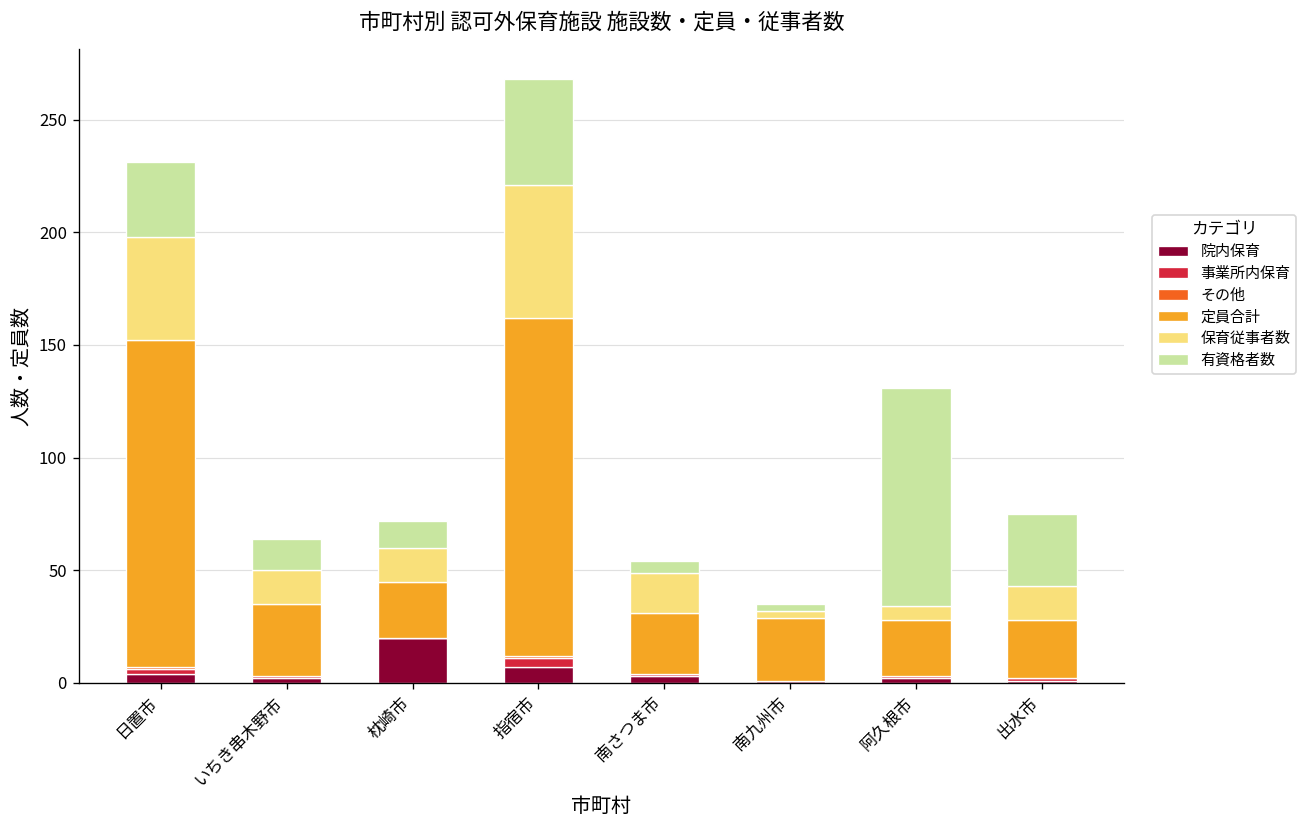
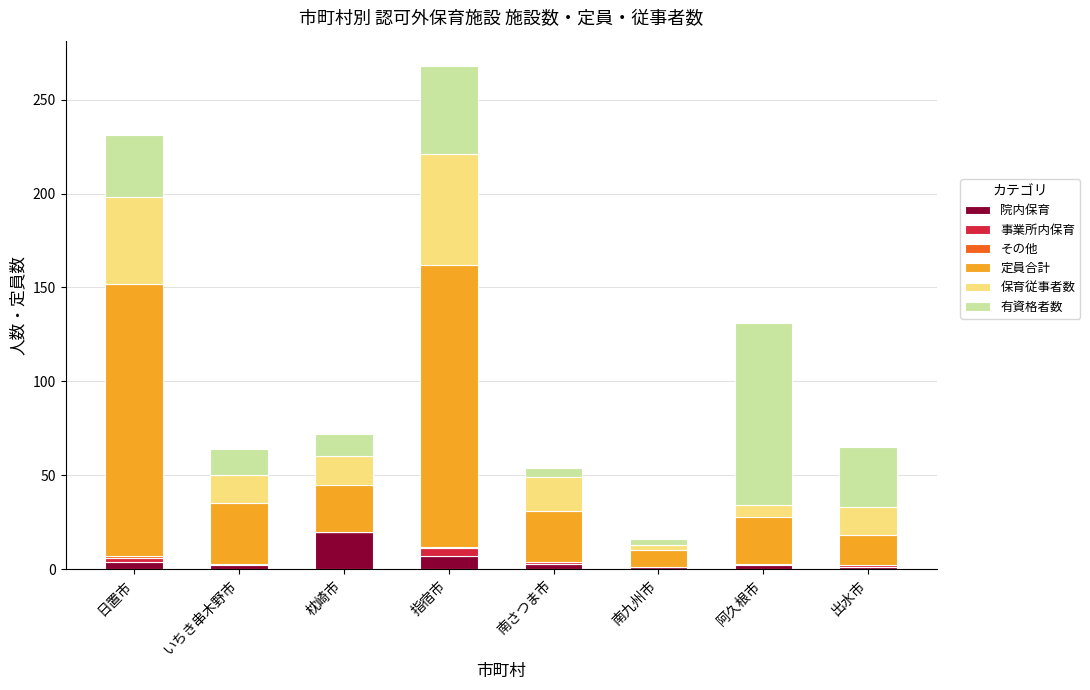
  {
    "院内保育": {
      "日置市": 4,
      "いちき串木野市": 2,
      "枕崎市": 20,
      "指宿市": 7,
      "南さつま市": 3,
      "阿久根市": 2
    },
    "事業所内保育": {
      "日置市": 2,
      "枕崎市": 0,
      "指宿市": 4,
      "南九州市": 0
    },
    "定員合計": {
      "日置市": 145,
      "いちき串木野市": 32,
      "枕崎市": 25,
      "指宿市": 150,
      "南さつま市": 27,
-     "南九州市": 28,
+     "南九州市": 9,
      "阿久根市": 25,
-     "出水市": 26
+     "出水市": 16
    },
    "保育従事者数": {
      "日置市": 46,
      "いちき串木野市": 15,
      "枕崎市": 15,
      "指宿市": 59,
      "南さつま市": 18,
      "南九州市": 3,
      "阿久根市": 6,
      "出水市": 15
    },
    "有資格者数": {
      "日置市": 33,
      "いちき串木野市": 14,
      "枕崎市": 12,
      "指宿市": 47,
      "南さつま市": 5,
      "南九州市": 3,
      "阿久根市": 97,
      "出水市": 32
    }
  }
